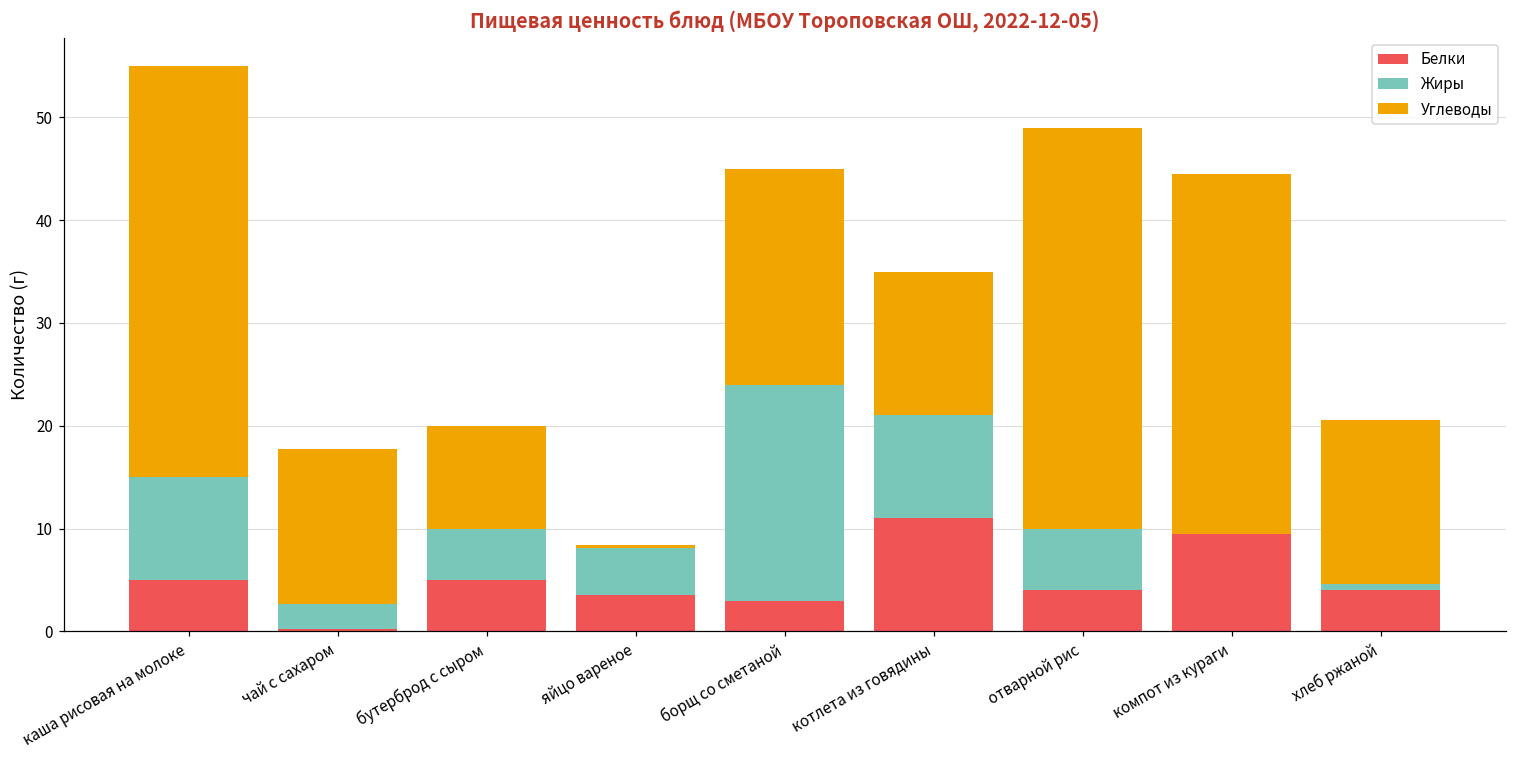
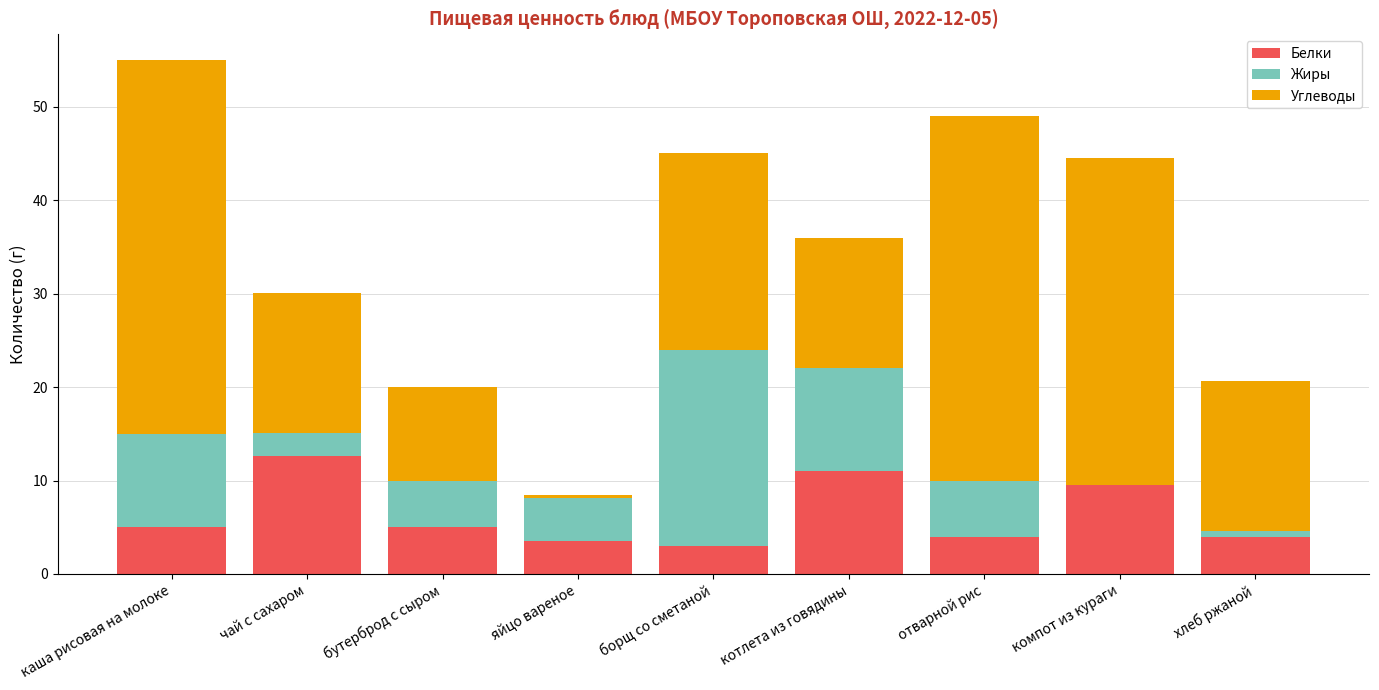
  {
    "Белки": {
      "каша рисовая на молоке": 5,
-     "чай с сахаром": 0,
+     "чай с сахаром": 13,
      "бутерброд с сыром": 5,
      "яйцо вареное": 4,
      "борщ со сметаной": 3,
      "котлета из говядины": 11,
      "отварной рис": 4,
      "компот из кураги": 10,
      "хлеб ржаной": 4
    },
    "Жиры": {
      "каша рисовая на молоке": 10,
      "чай с сахаром": 3,
      "бутерброд с сыром": 5,
      "яйцо вареное": 5,
      "борщ со сметаной": 21,
-     "котлета из говядины": 10,
+     "котлета из говядины": 11,
      "отварной рис": 6,
      "компот из кураги": 0,
      "хлеб ржаной": 1
    },
    "Углеводы": {
      "каша рисовая на молоке": 40,
      "чай с сахаром": 15,
      "бутерброд с сыром": 10,
      "яйцо вареное": 0,
      "борщ со сметаной": 21,
      "котлета из говядины": 14,
      "отварной рис": 39,
      "компот из кураги": 35,
      "хлеб ржаной": 16
    }
  }
